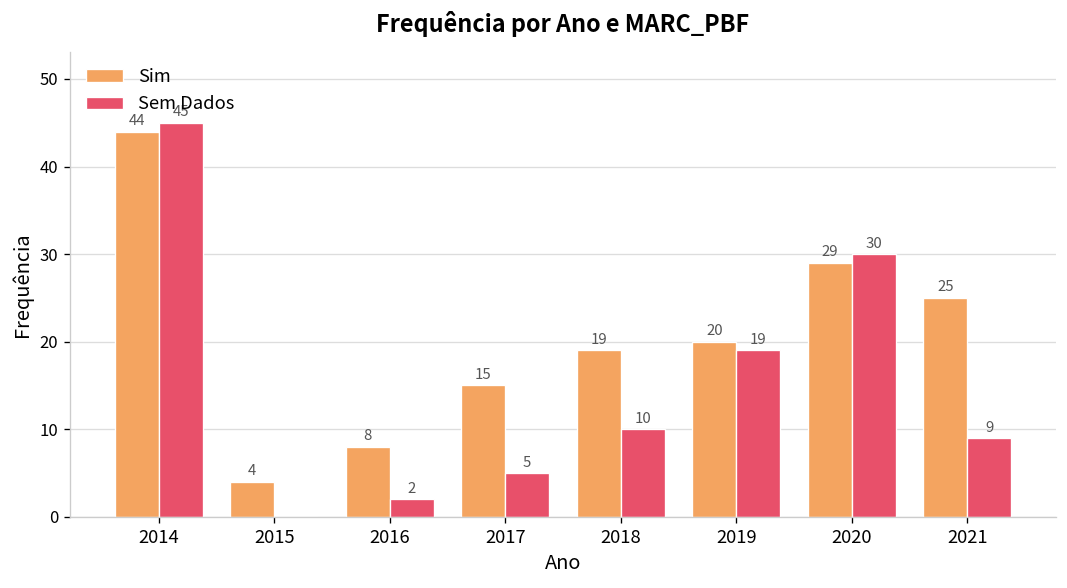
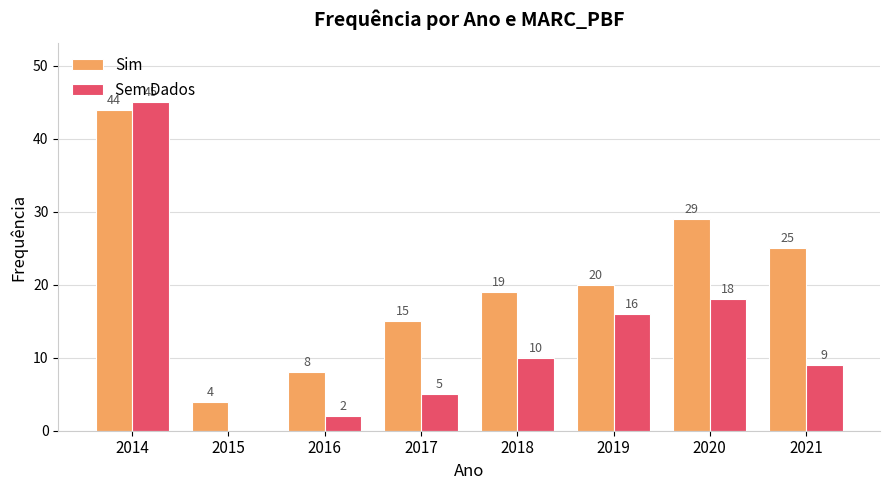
  {
    "Sim": {
      "2014": 44,
      "2015": 4,
      "2016": 8,
      "2017": 15,
      "2018": 19,
      "2019": 20,
      "2020": 29,
      "2021": 25
    },
    "Sem Dados": {
      "2014": 45,
      "2016": 2,
      "2017": 5,
      "2018": 10,
-     "2019": 19,
-     "2020": 30,
+     "2019": 16,
+     "2020": 18,
      "2021": 9
    }
  }
